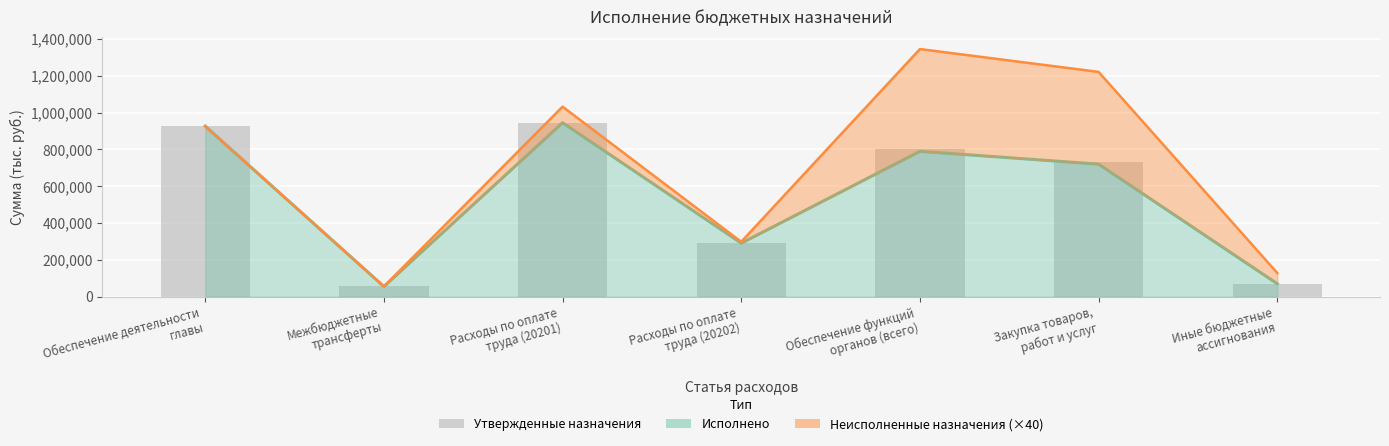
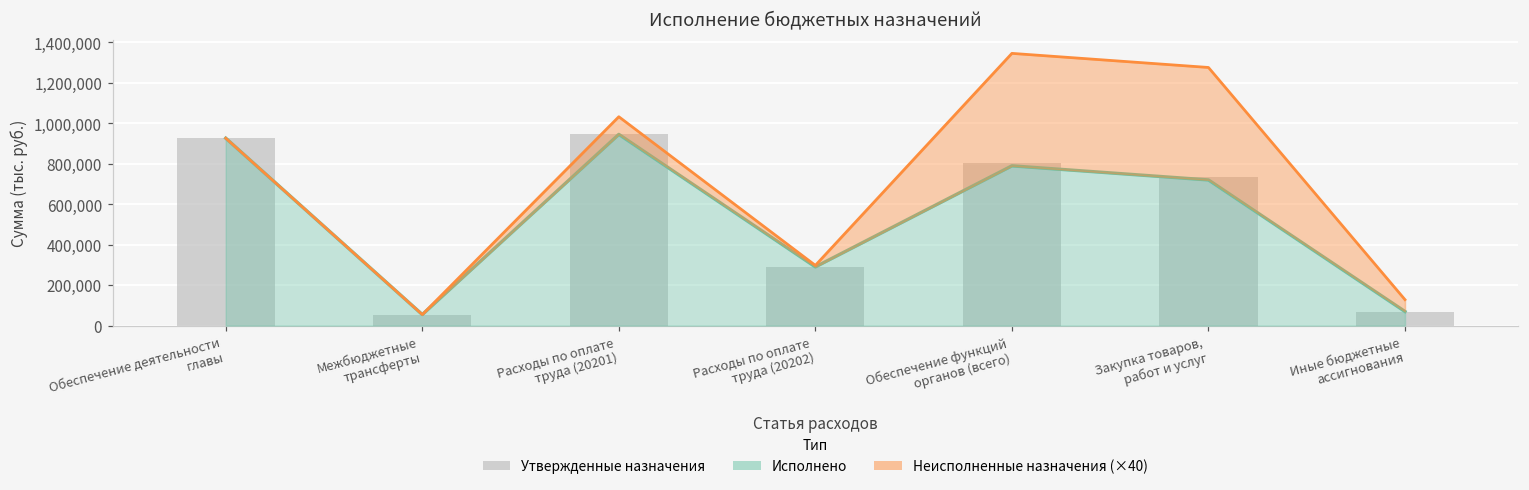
  {
    "Неисполненные назначения (×40)": {
      "Расходы по оплате труда (20201)": "90,000",
      "Обеспечение функций органов (всего)": "560,000",
-     "Закупка товаров, работ и услуг": "500,000",
+     "Закупка товаров, работ и услуг": "560,000",
      "Иные бюджетные ассигнования": "60,000"
    }
  }
